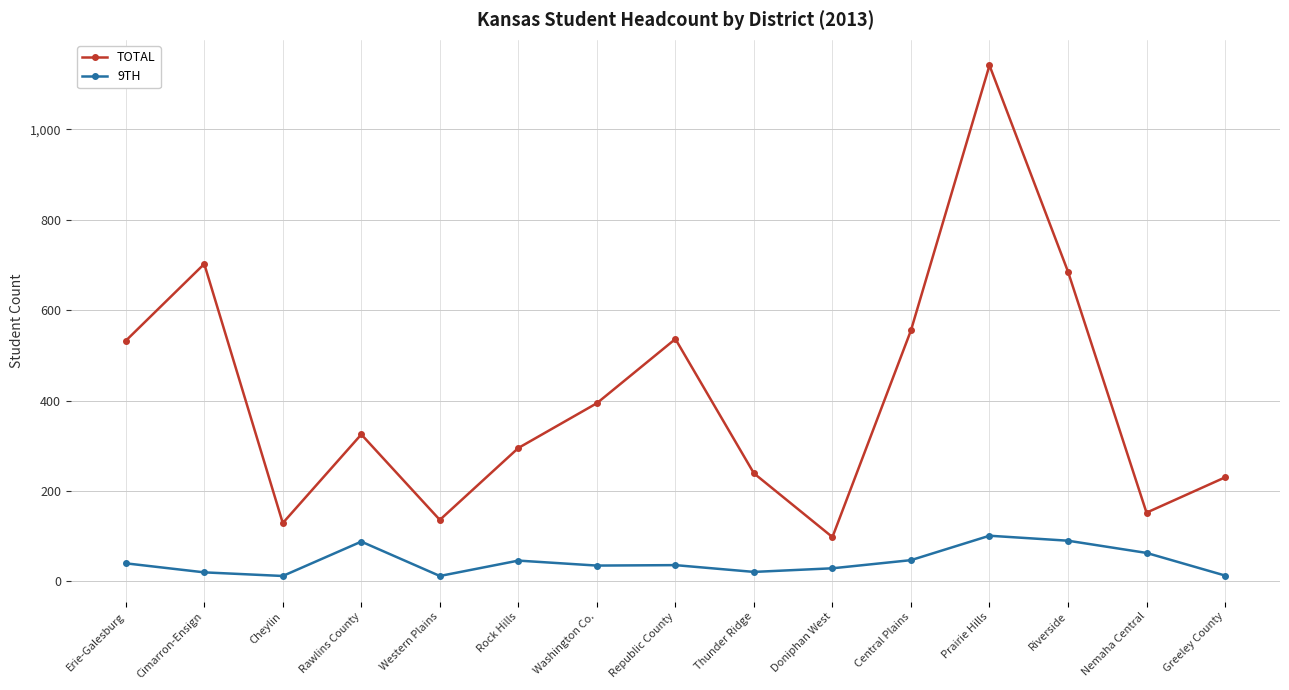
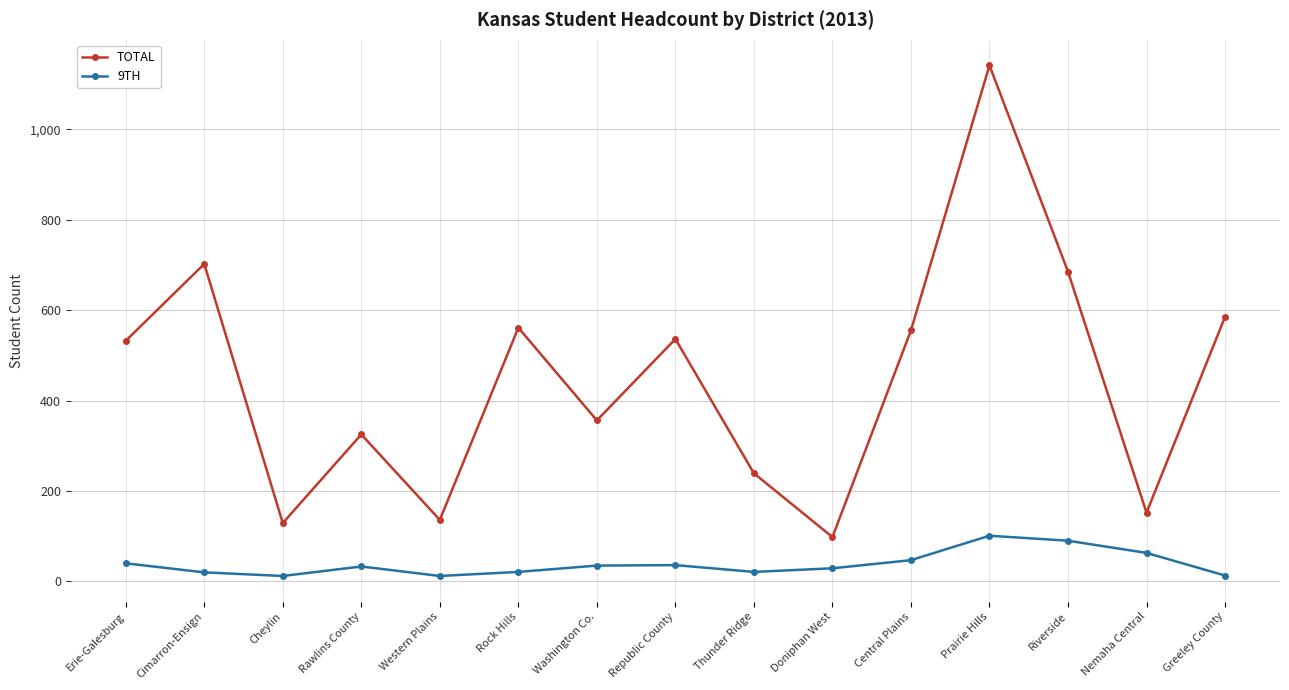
  {
    "TOTAL": {
      "Erie-Galesburg": "530",
      "Cimarron-Ensign": "700",
      "Cheylin": "130",
      "Rawlins County": "330",
      "Western Plains": "140",
-     "Rock Hills": "300",
-     "Washington Co.": "390",
+     "Rock Hills": "560",
+     "Washington Co.": "360",
      "Republic County": "540",
      "Thunder Ridge": "240",
      "Doniphan West": "100",
      "Central Plains": "560",
      "Prairie Hills": "1,140",
      "Riverside": "690",
      "Nemaha Central": "150",
-     "Greeley County": "230"
+     "Greeley County": "590"
    },
    "9TH": {
      "Erie-Galesburg": "40",
      "Cimarron-Ensign": "20",
      "Cheylin": "10",
-     "Rawlins County": "90",
+     "Rawlins County": "30",
      "Western Plains": "10",
-     "Rock Hills": "50",
+     "Rock Hills": "20",
      "Washington Co.": "40",
      "Republic County": "40",
      "Thunder Ridge": "20",
      "Doniphan West": "30",
      "Central Plains": "50",
      "Prairie Hills": "100",
      "Riverside": "90",
      "Nemaha Central": "60",
      "Greeley County": "10"
    }
  }
